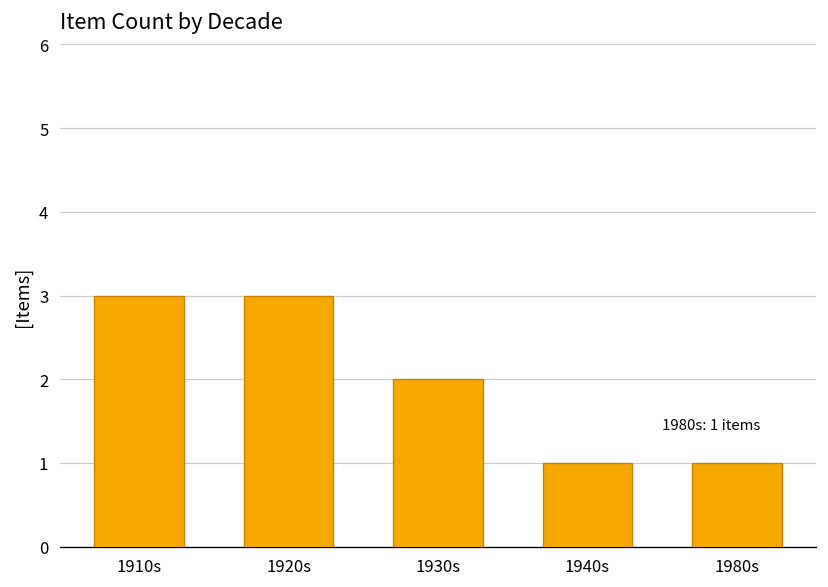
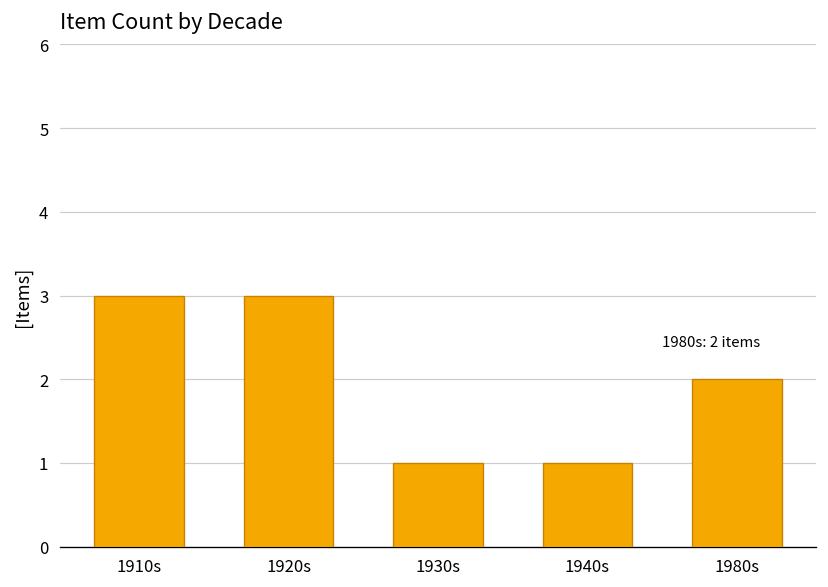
  {
-   "1930s": 2,
-   "1980s": 1
+   "1930s": 1,
+   "1980s": 2
  }
